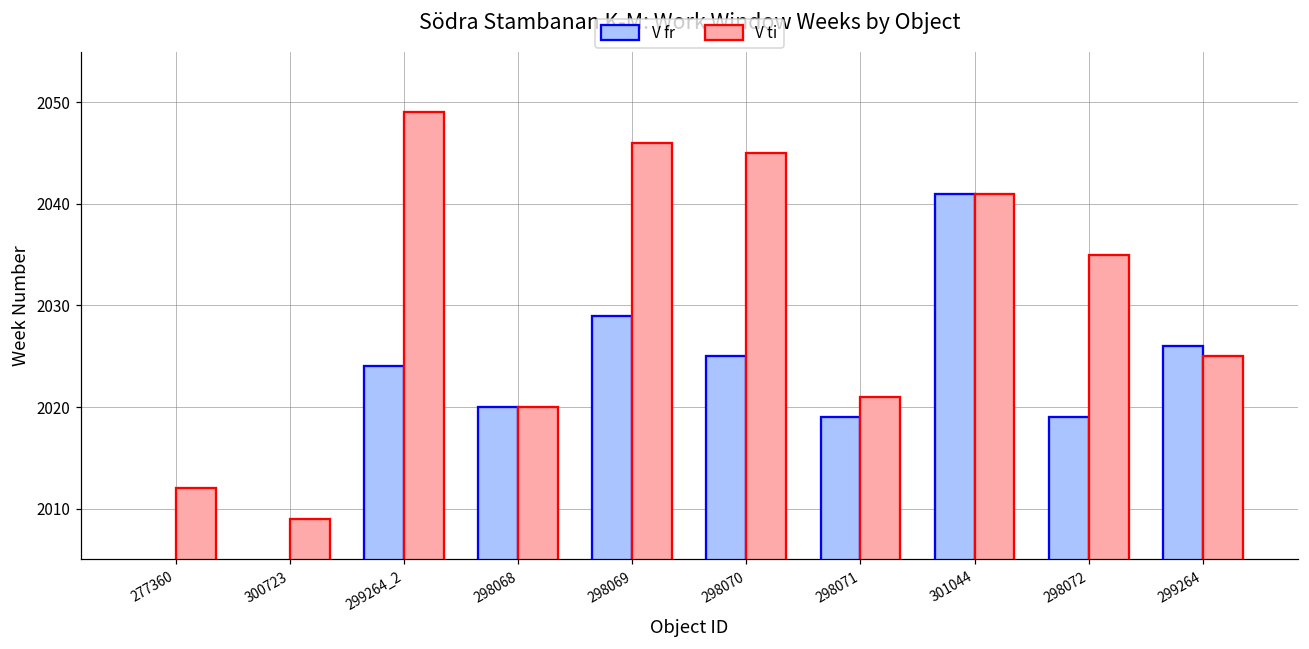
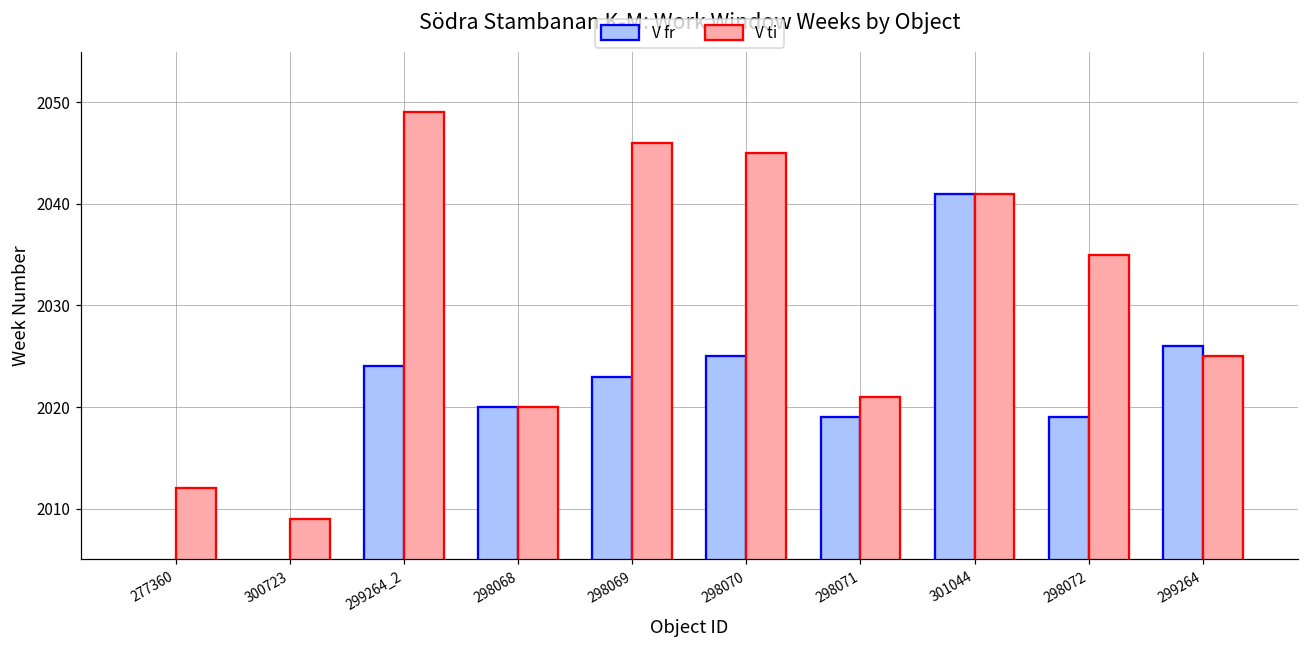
  {
    "V fr": {
      "299264_2": 2024,
      "298068": 2020,
-     "298069": 2029,
+     "298069": 2023,
      "298070": 2025,
      "298071": 2019,
      "301044": 2041,
      "298072": 2019,
      "299264": 2026
    },
    "V ti": {
      "277360": 2012,
      "300723": 2009,
      "299264_2": 2049,
      "298068": 2020,
      "298069": 2046,
      "298070": 2045,
      "298071": 2021,
      "301044": 2041,
      "298072": 2035,
      "299264": 2025
    }
  }
